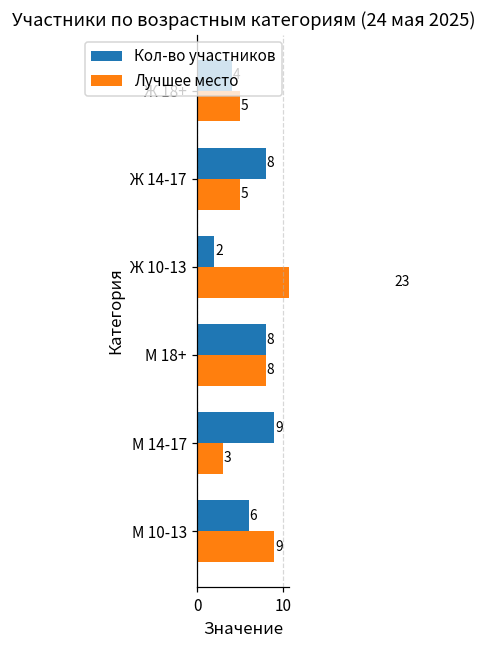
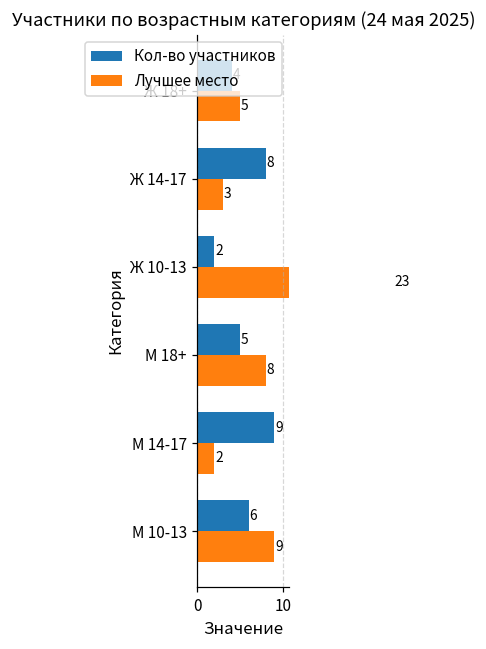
  {
    "Кол-во участников": {
      "Ж 14-17": 8,
      "Ж 10-13": 2,
-     "М 18+": 8,
+     "М 18+": 5,
      "М 14-17": 9,
      "М 10-13": 6
    },
    "Лучшее место": {
      "Ж 18+": 5,
-     "Ж 14-17": 5,
+     "Ж 14-17": 3,
      "М 18+": 8,
-     "М 14-17": 3,
+     "М 14-17": 2,
      "М 10-13": 9
    }
  }
